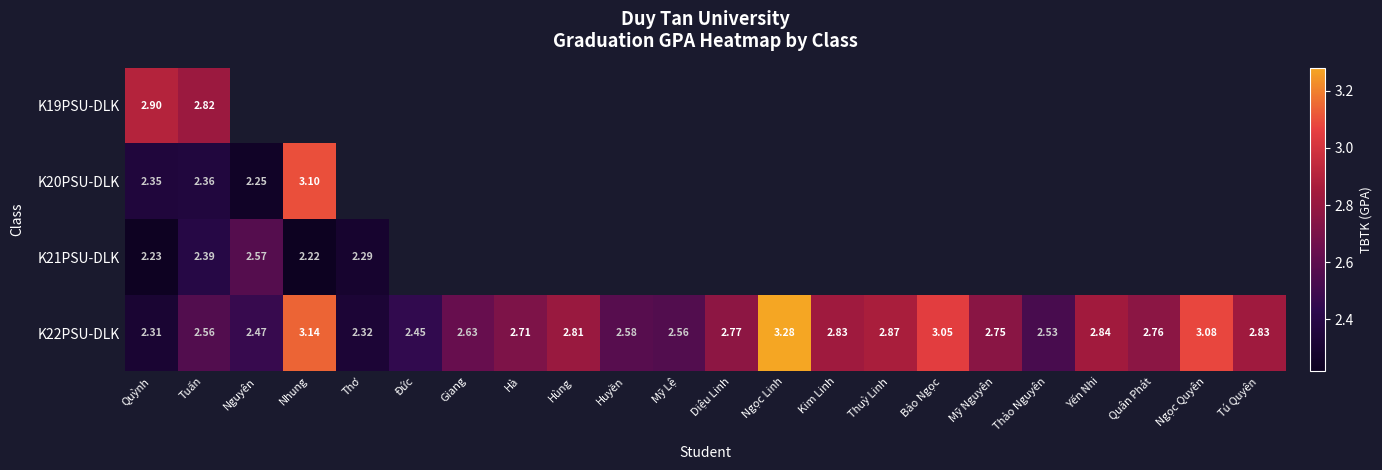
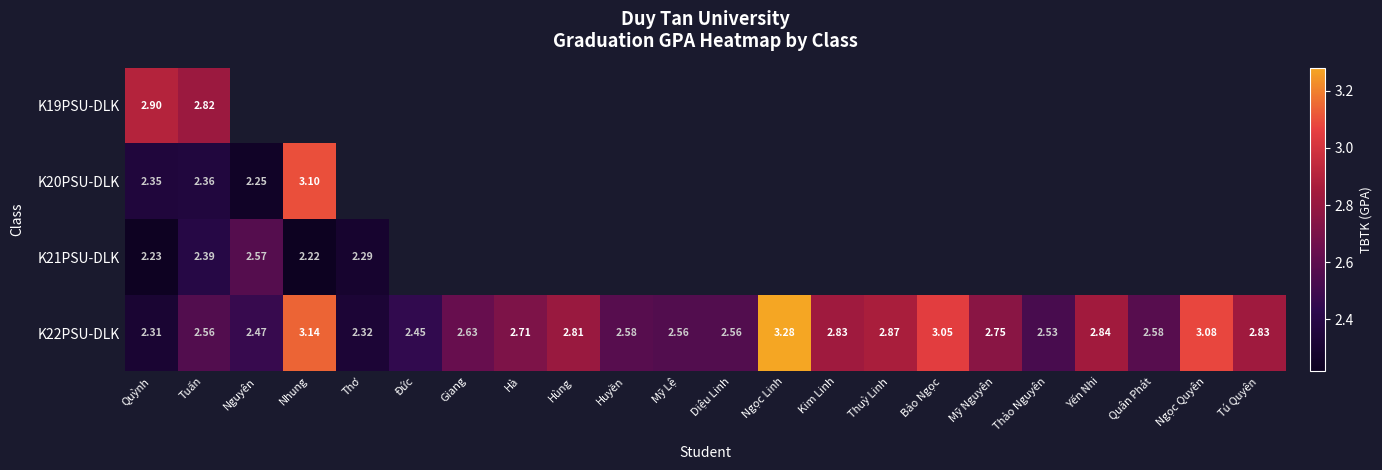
  {
    "K19PSU-DLK": {
      "Quỳnh": 2.90,
      "Tuấn": 2.82
    },
    "K20PSU-DLK": {
      "Quỳnh": 2.35,
      "Tuấn": 2.36,
      "Nguyên": 2.25,
      "Nhung": 3.10
    },
    "K21PSU-DLK": {
      "Quỳnh": 2.23,
      "Tuấn": 2.39,
      "Nguyên": 2.57,
      "Nhung": 2.22,
      "Thơ": 2.29
    },
    "K22PSU-DLK": {
      "Quỳnh": 2.31,
      "Tuấn": 2.56,
      "Nguyên": 2.47,
      "Nhung": 3.14,
      "Thơ": 2.32,
      "Đức": 2.45,
      "Giang": 2.63,
      "Hà": 2.71,
      "Hùng": 2.81,
      "Huyền": 2.58,
      "Mỹ Lệ": 2.56,
-     "Diệu Linh": 2.77,
+     "Diệu Linh": 2.56,
      "Ngọc Linh": 3.28,
      "Kim Linh": 2.83,
      "Thuỳ Linh": 2.87,
      "Bảo Ngọc": 3.05,
      "Mỹ Nguyên": 2.75,
      "Thảo Nguyên": 2.53,
      "Yến Nhi": 2.84,
-     "Quân Phát": 2.76,
+     "Quân Phát": 2.58,
      "Ngọc Quyên": 3.08,
      "Tú Quyên": 2.83
    }
  }
